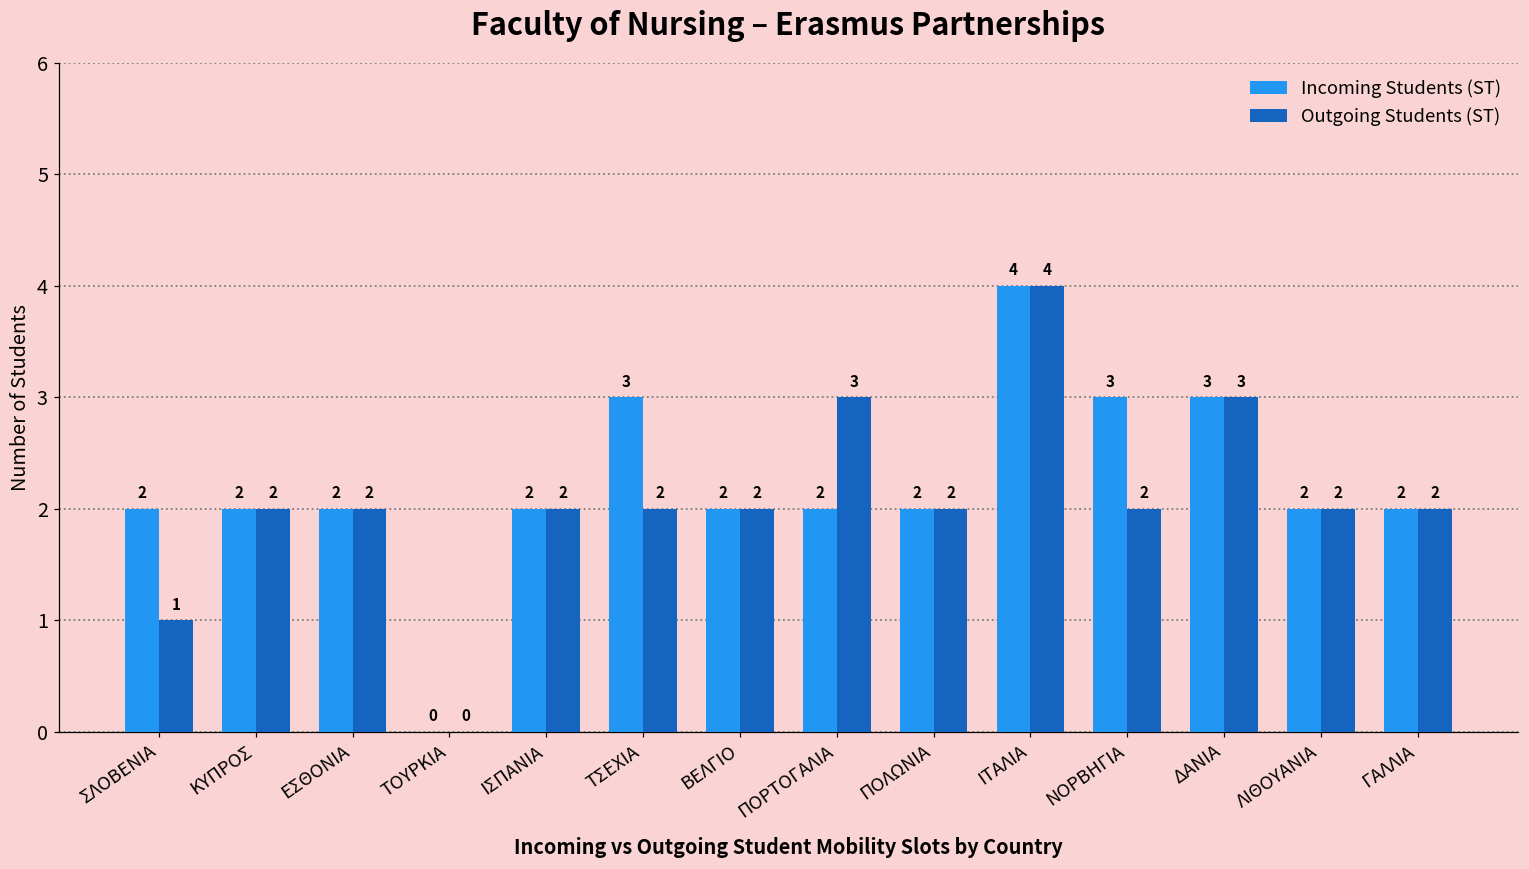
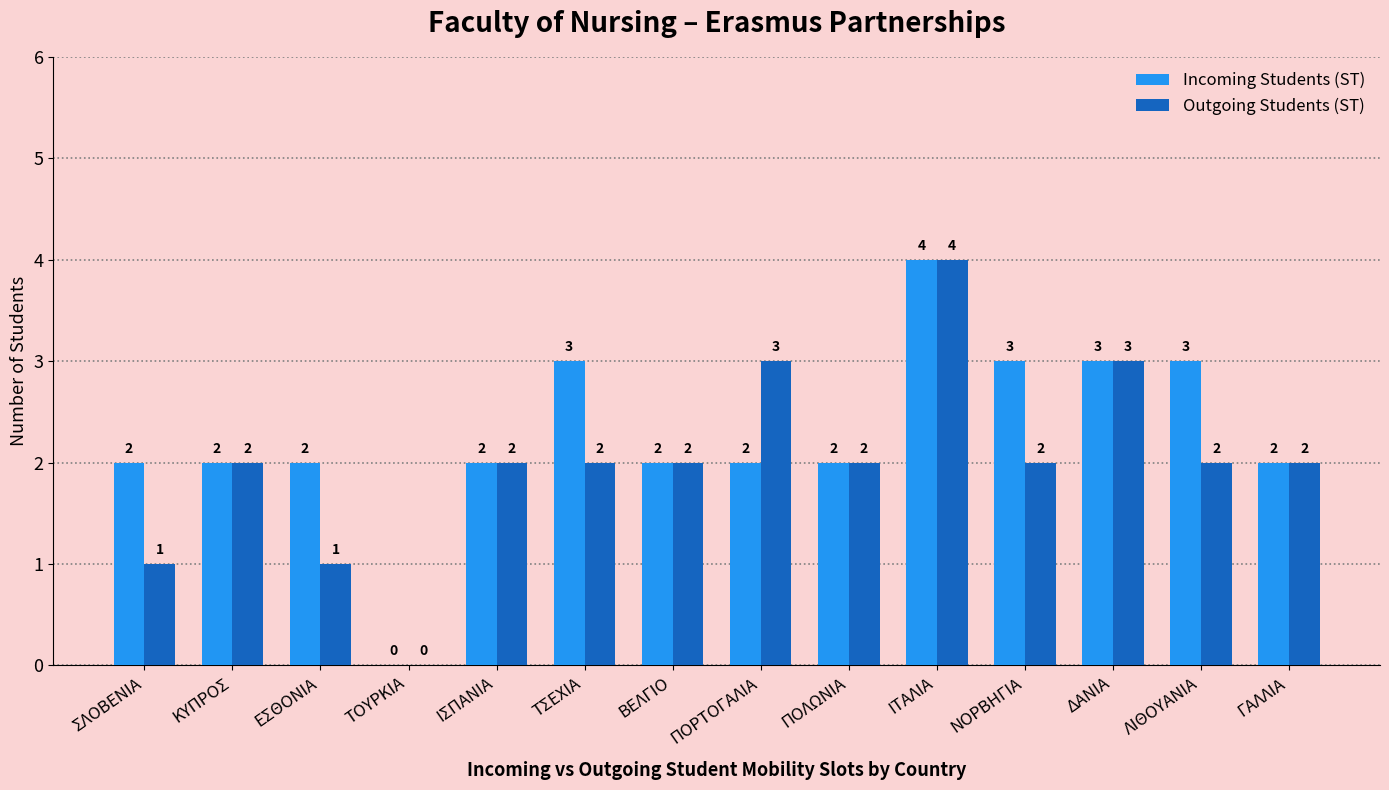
  {
    "Incoming Students (ST)": {
      "ΣΛΟΒΕΝΙΑ": 2,
      "ΚΥΠΡΟΣ": 2,
      "ΕΣΘΟΝΙΑ": 2,
      "ΤΟΥΡΚΙΑ": 0,
      "ΙΣΠΑΝΙΑ": 2,
      "ΤΣΕΧΙΑ": 3,
      "ΒΕΛΓΙΟ": 2,
      "ΠΟΡΤΟΓΑΛΙΑ": 2,
      "ΠΟΛΩΝΙΑ": 2,
      "ΙΤΑΛΙΑ": 4,
      "ΝΟΡΒΗΓΙΑ": 3,
      "ΔΑΝΙΑ": 3,
-     "ΛΙΘΟΥΑΝΙΑ": 2,
+     "ΛΙΘΟΥΑΝΙΑ": 3,
      "ΓΑΛΛΙΑ": 2
    },
    "Outgoing Students (ST)": {
      "ΣΛΟΒΕΝΙΑ": 1,
      "ΚΥΠΡΟΣ": 2,
-     "ΕΣΘΟΝΙΑ": 2,
+     "ΕΣΘΟΝΙΑ": 1,
      "ΤΟΥΡΚΙΑ": 0,
      "ΙΣΠΑΝΙΑ": 2,
      "ΤΣΕΧΙΑ": 2,
      "ΒΕΛΓΙΟ": 2,
      "ΠΟΡΤΟΓΑΛΙΑ": 3,
      "ΠΟΛΩΝΙΑ": 2,
      "ΙΤΑΛΙΑ": 4,
      "ΝΟΡΒΗΓΙΑ": 2,
      "ΔΑΝΙΑ": 3,
      "ΛΙΘΟΥΑΝΙΑ": 2,
      "ΓΑΛΛΙΑ": 2
    }
  }
